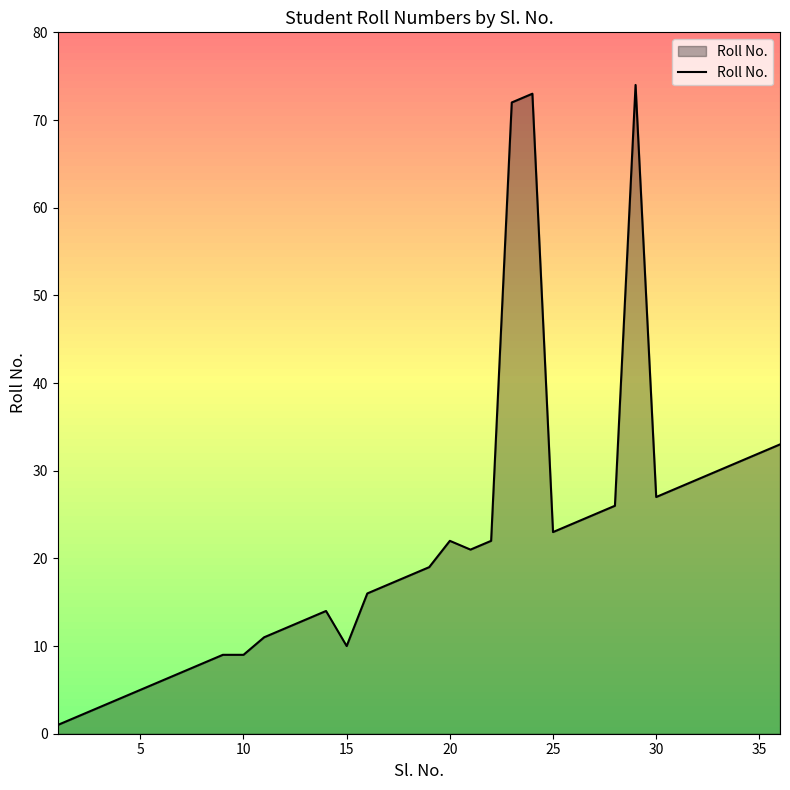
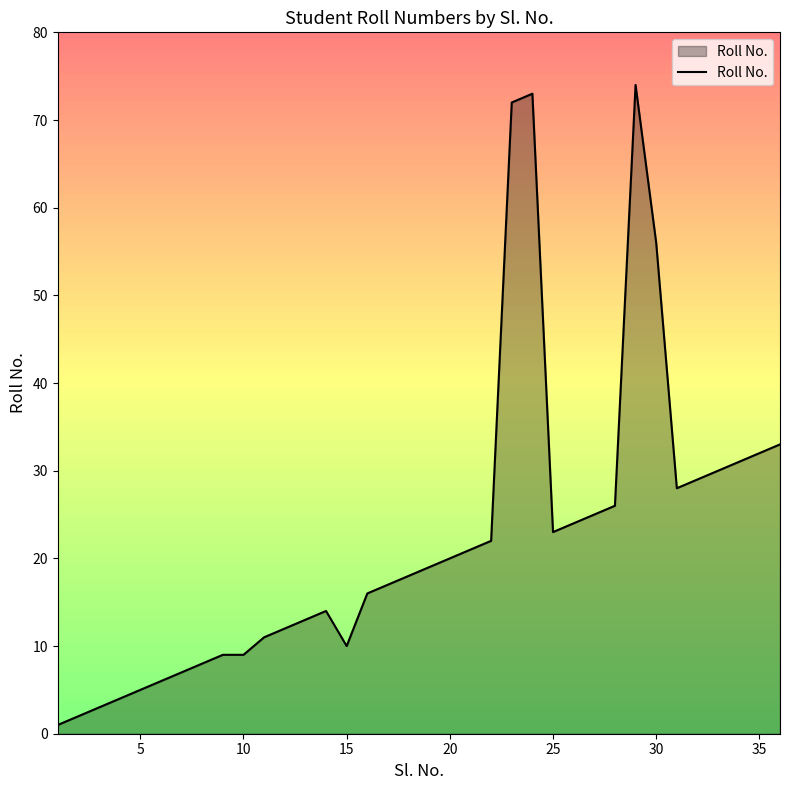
  {
    "5": 5,
    "10": 9,
    "15": 10,
-   "20": 22,
+   "20": 20,
    "25": 23,
-   "30": 27,
+   "30": 56,
    "35": 32
  }
